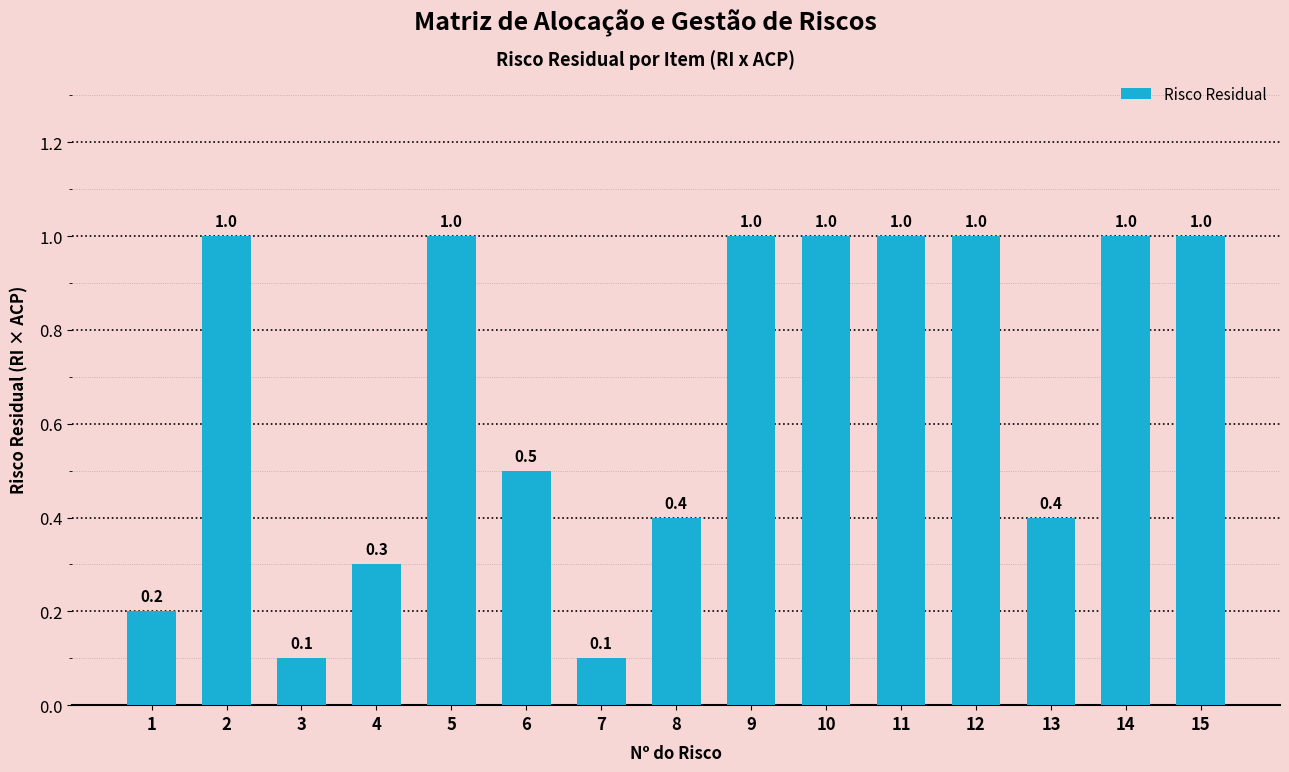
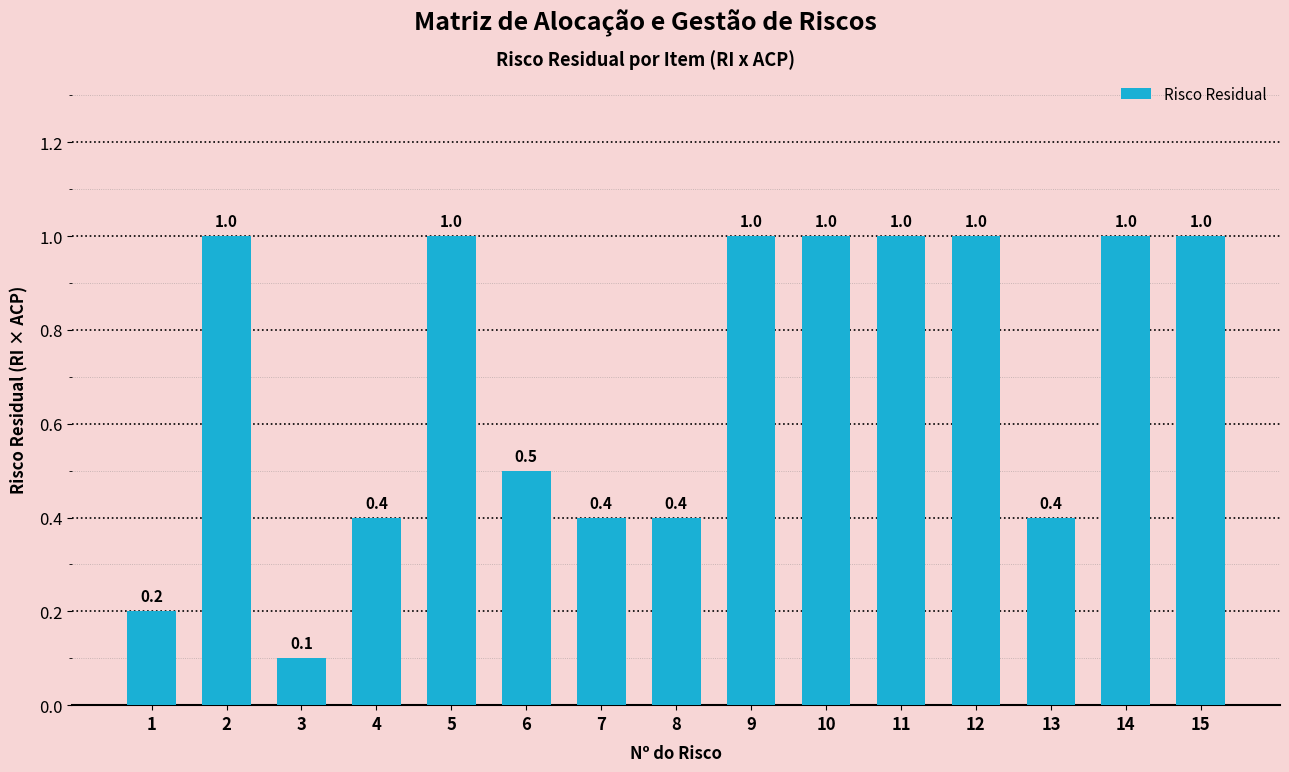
  {
    "1": 0.2,
    "2": 1.0,
    "3": 0.1,
-   "4": 0.3,
+   "4": 0.4,
    "5": 1.0,
    "6": 0.5,
-   "7": 0.1,
+   "7": 0.4,
    "8": 0.4,
    "9": 1.0,
    "10": 1.0,
    "11": 1.0,
    "12": 1.0,
    "13": 0.4,
    "14": 1.0,
    "15": 1.0
  }
